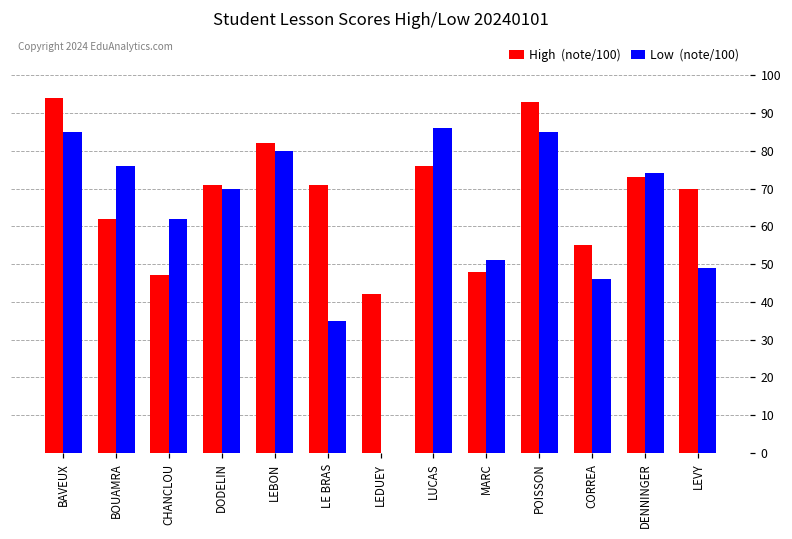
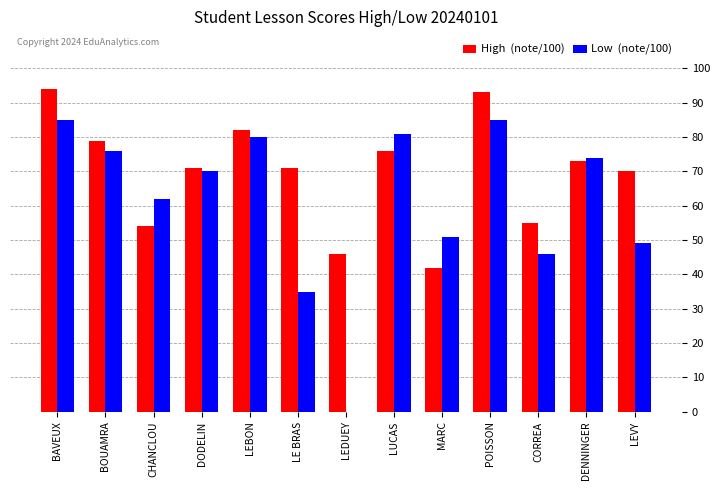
  {
    "High (note/100)": {
      "BAVEUX": 94,
-     "BOUAMRA": 62,
-     "CHANCLOU": 47,
+     "BOUAMRA": 79,
+     "CHANCLOU": 54,
      "DODELIN": 71,
      "LEBON": 82,
      "LE BRAS": 71,
-     "LEDUEY": 42,
+     "LEDUEY": 46,
      "LUCAS": 76,
-     "MARC": 48,
+     "MARC": 42,
      "POISSON": 93,
      "CORREA": 55,
      "DENNINGER": 73,
      "LEVY": 70
    },
    "Low (note/100)": {
      "BAVEUX": 85,
      "BOUAMRA": 76,
      "CHANCLOU": 62,
      "DODELIN": 70,
      "LEBON": 80,
      "LE BRAS": 35,
      "LEDUEY": 0,
-     "LUCAS": 86,
+     "LUCAS": 81,
      "MARC": 51,
      "POISSON": 85,
      "CORREA": 46,
      "DENNINGER": 74,
      "LEVY": 49
    }
  }
